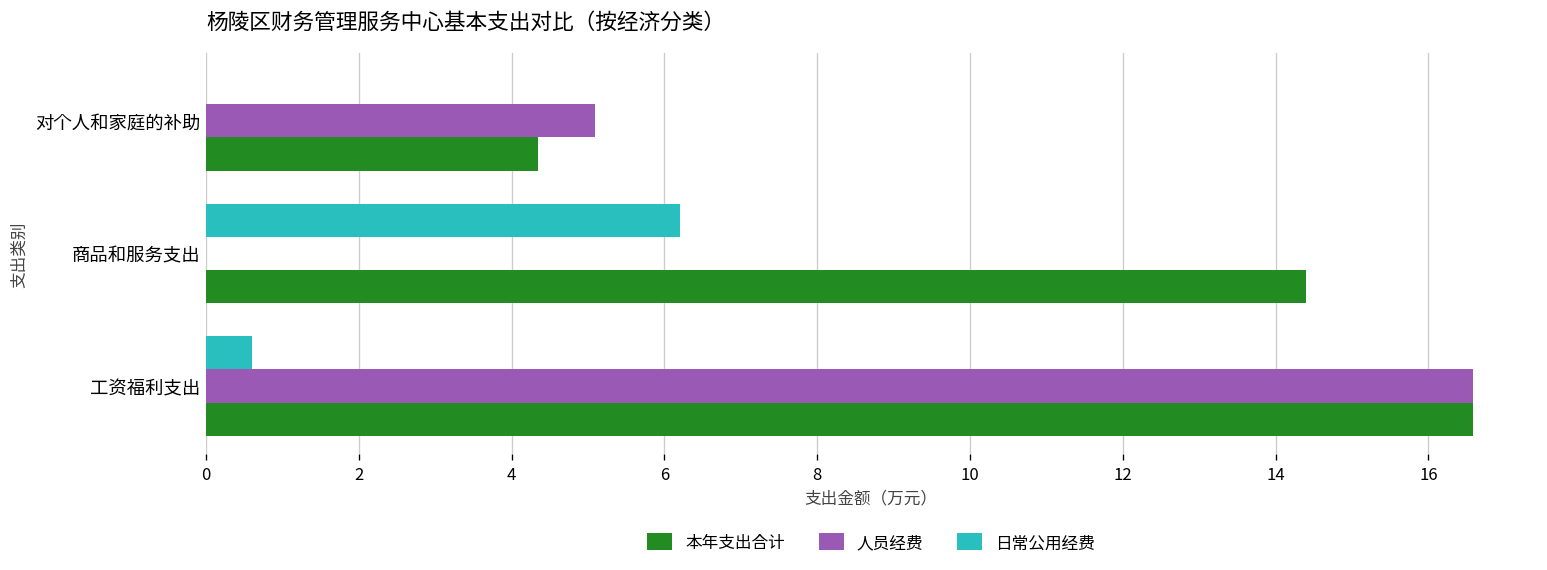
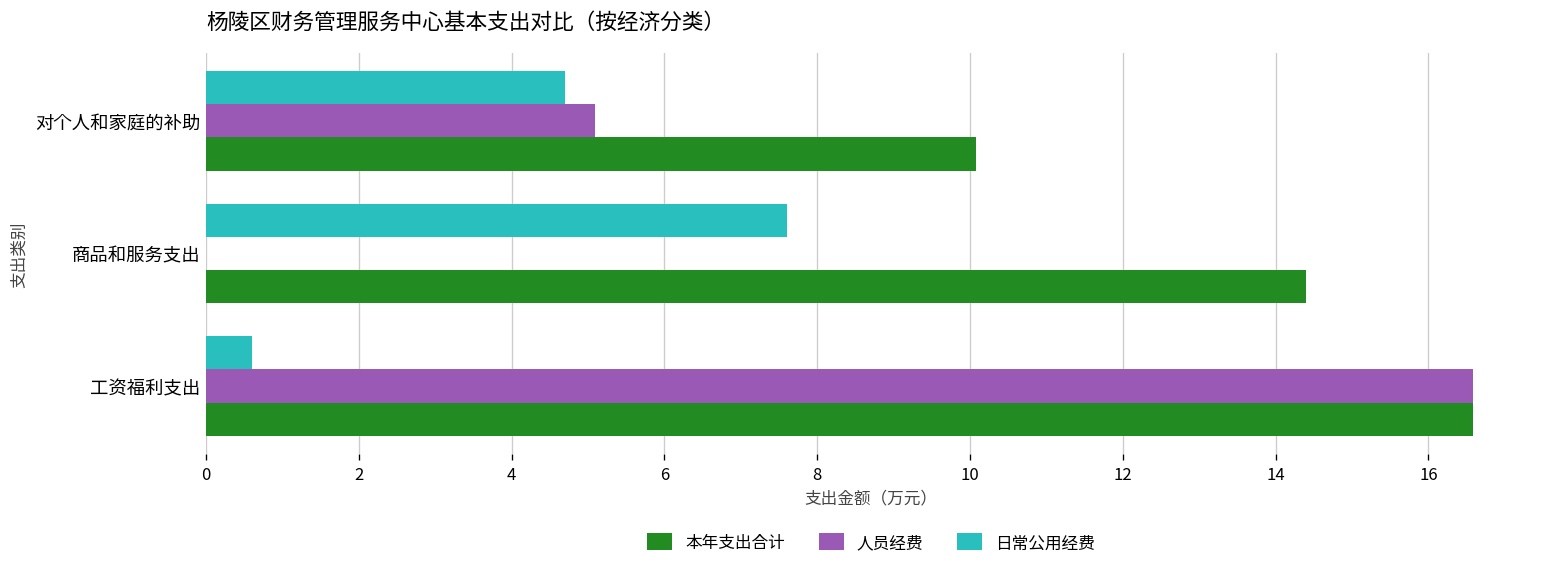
  {
    "本年支出合计": {
-     "对个人和家庭的补助": 4.3,
+     "对个人和家庭的补助": 10.1,
      "商品和服务支出": 14.4,
      "工资福利支出": 16.6
    },
    "人员经费": {
      "对个人和家庭的补助": 5.1,
      "商品和服务支出": 0.0,
      "工资福利支出": 16.6
    },
    "日常公用经费": {
-     "对个人和家庭的补助": 0.0,
-     "商品和服务支出": 6.2,
+     "对个人和家庭的补助": 4.7,
+     "商品和服务支出": 7.6,
      "工资福利支出": 0.6
    }
  }
